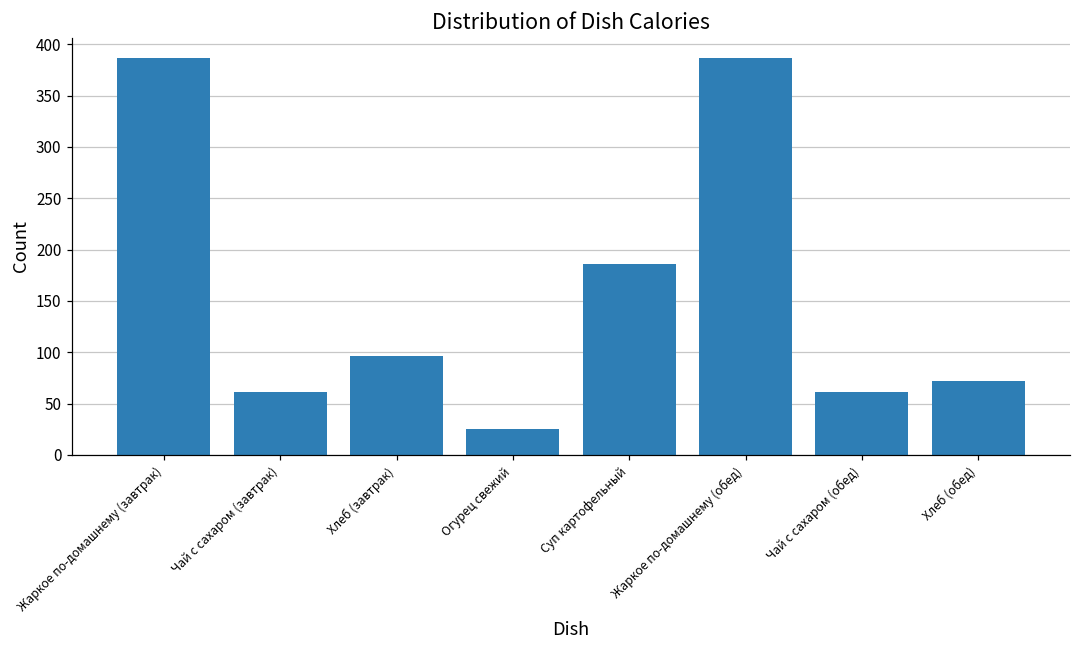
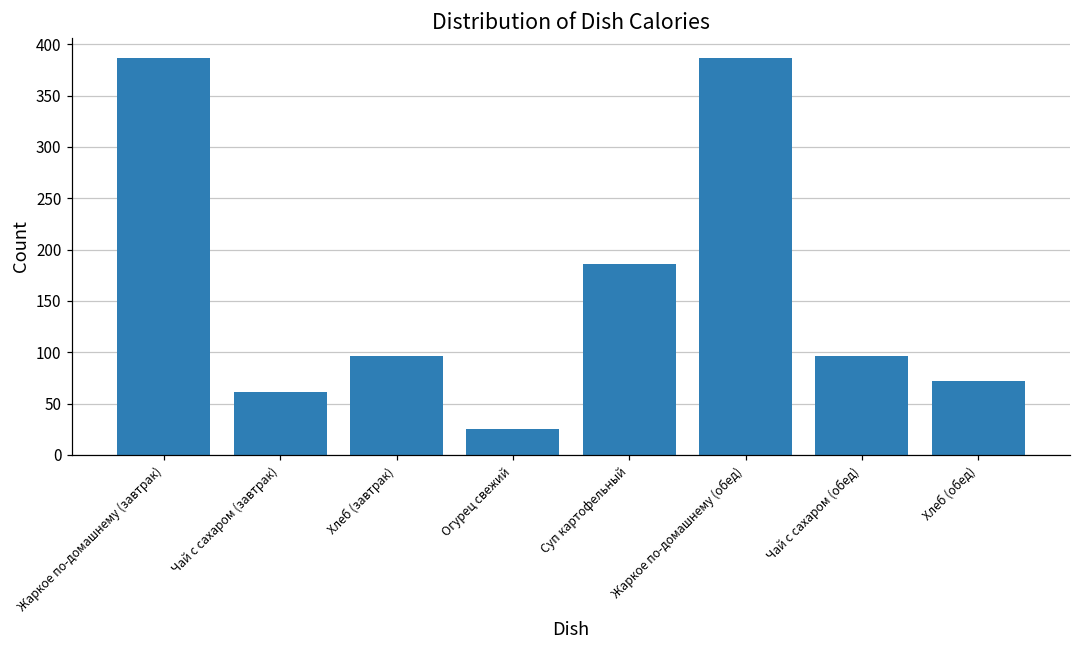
  {
    "Жаркое по-домашнему (завтрак)": 390,
    "Чай с сахаром (завтрак)": 60,
    "Хлеб (завтрак)": 100,
    "Огурец свежий": 30,
    "Суп картофельный": 190,
    "Жаркое по-домашнему (обед)": 390,
-   "Чай с сахаром (обед)": 60,
+   "Чай с сахаром (обед)": 100,
    "Хлеб (обед)": 70
  }
